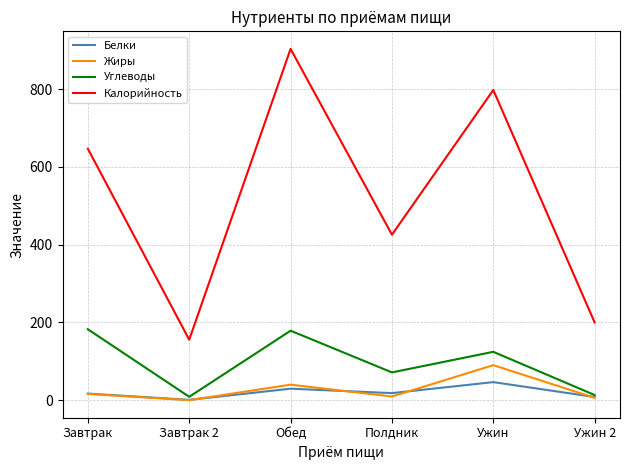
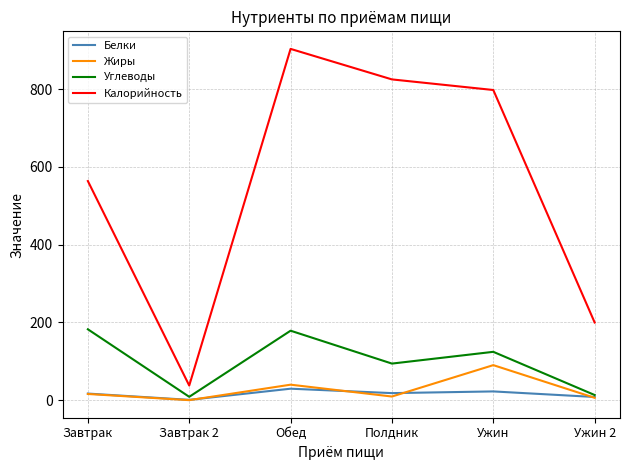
  {
    "Белки": {
      "Обед": 30,
      "Полдник": 20,
-     "Ужин": 50
+     "Ужин": 20
    },
    "Жиры": {
      "Обед": 40,
      "Полдник": 10,
      "Ужин": 90
    },
    "Углеводы": {
      "Завтрак": 180,
      "Завтрак 2": 10,
      "Обед": 180,
-     "Полдник": 70,
+     "Полдник": 90,
      "Ужин": 120
    },
    "Калорийность": {
-     "Завтрак": 650,
-     "Завтрак 2": 160,
+     "Завтрак": 560,
+     "Завтрак 2": 40,
      "Обед": 900,
-     "Полдник": 430,
+     "Полдник": 820,
      "Ужин": 800,
      "Ужин 2": 200
    }
  }
